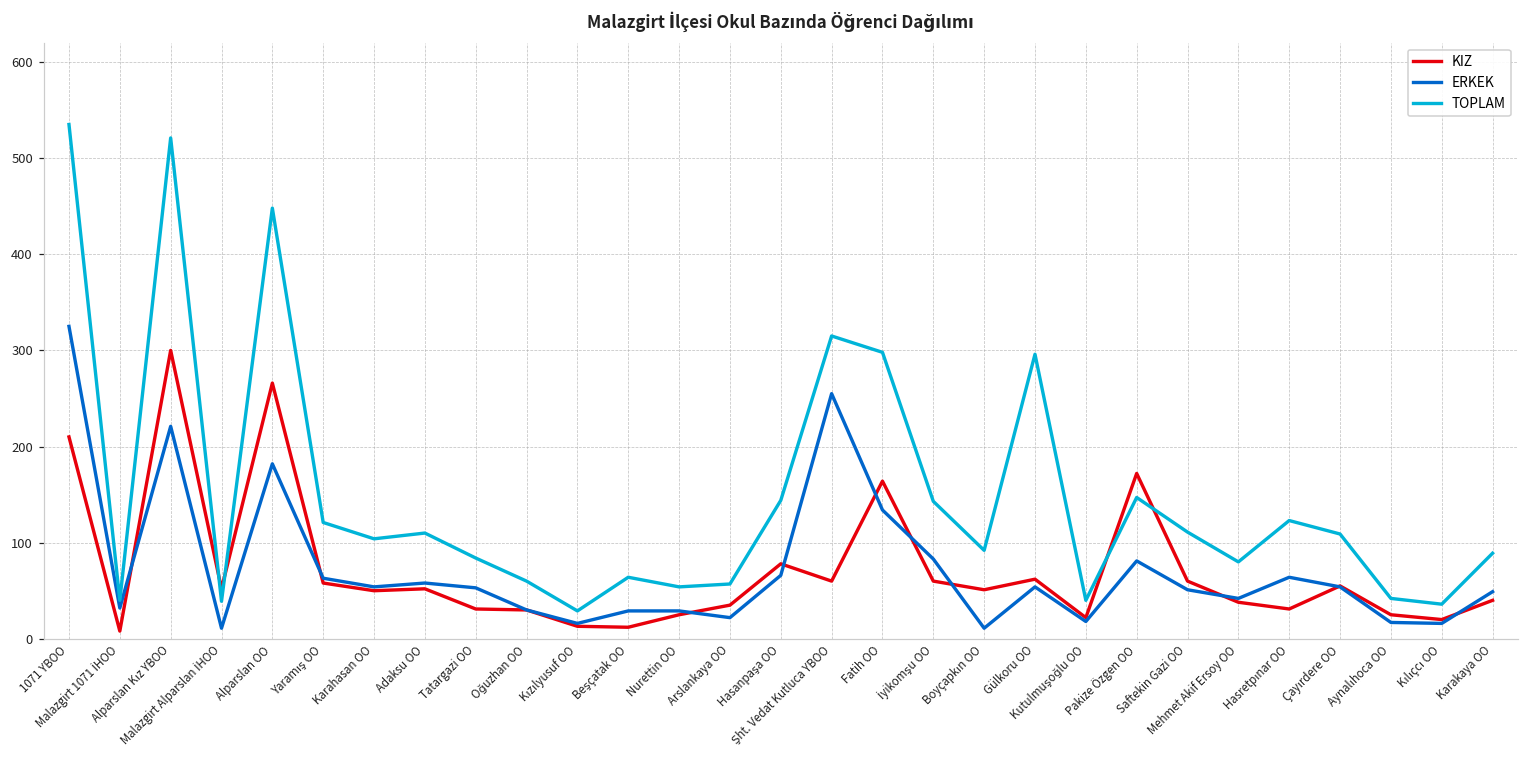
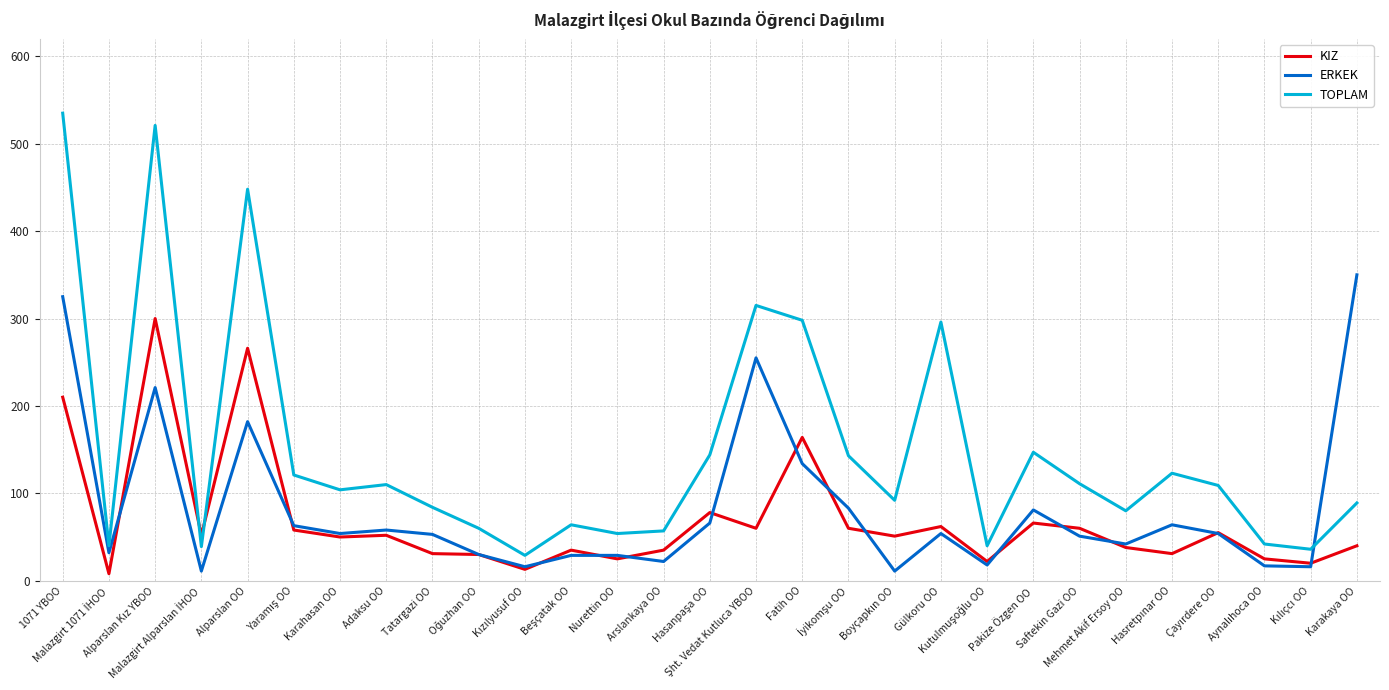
  {
    "KIZ": {
      "1071 YBOO": 210,
      "Malazgirt 1071 İHOO": 10,
      "Alparslan Kız YBOO": 300,
      "Malazgirt Alparslan İHOO": 50,
      "Alparslan OO": 270,
      "Yaramış OO": 60,
      "Karahasan OO": 50,
      "Adaksu OO": 50,
      "Tatargazi OO": 30,
      "Kızılyusuf OO": 10,
-     "Beşçatak OO": 10,
+     "Beşçatak OO": 40,
      "Nurettin OO": 30,
      "Arslankaya OO": 40,
      "Hasanpaşa OO": 80,
      "Şht. Vedat Kutluca YBOO": 60,
      "Fatih OO": 160,
      "İyikomşu OO": 60,
      "Boyçapkın OO": 50,
      "Gülkoru OO": 60,
      "Kutulmuşoğlu OO": 20,
-     "Pakize Özgen OO": 170,
+     "Pakize Özgen OO": 70,
      "Saftekin Gazi OO": 60,
      "Mehmet Akif Ersoy OO": 40,
      "Hasretpınar OO": 30,
      "Aynalıhoca OO": 30,
      "Kılıçcı OO": 20,
      "Karakaya OO": 40
    },
    "ERKEK": {
      "1071 YBOO": 330,
      "Malazgirt 1071 İHOO": 30,
      "Alparslan Kız YBOO": 220,
      "Malazgirt Alparslan İHOO": 10,
      "Alparslan OO": 180,
      "Yaramış OO": 60,
      "Karahasan OO": 50,
      "Adaksu OO": 60,
      "Tatargazi OO": 50,
      "Kızılyusuf OO": 20,
      "Beşçatak OO": 30,
      "Nurettin OO": 30,
      "Arslankaya OO": 20,
      "Hasanpaşa OO": 70,
      "Şht. Vedat Kutluca YBOO": 260,
      "Fatih OO": 130,
      "İyikomşu OO": 80,
      "Boyçapkın OO": 10,
      "Gülkoru OO": 50,
      "Kutulmuşoğlu OO": 20,
      "Pakize Özgen OO": 80,
      "Saftekin Gazi OO": 50,
      "Mehmet Akif Ersoy OO": 40,
      "Hasretpınar OO": 60,
      "Aynalıhoca OO": 20,
      "Kılıçcı OO": 20,
-     "Karakaya OO": 50
+     "Karakaya OO": 350
    },
    "TOPLAM": {
      "1071 YBOO": 540,
      "Malazgirt 1071 İHOO": 40,
      "Alparslan Kız YBOO": 520,
      "Malazgirt Alparslan İHOO": 40,
      "Alparslan OO": 450,
      "Yaramış OO": 120,
      "Karahasan OO": 100,
      "Adaksu OO": 110,
      "Tatargazi OO": 80,
      "Oğuzhan OO": 60,
      "Kızılyusuf OO": 30,
      "Beşçatak OO": 60,
      "Nurettin OO": 50,
      "Arslankaya OO": 60,
      "Hasanpaşa OO": 140,
      "Şht. Vedat Kutluca YBOO": 320,
      "Fatih OO": 300,
      "İyikomşu OO": 140,
      "Boyçapkın OO": 90,
      "Gülkoru OO": 300,
      "Kutulmuşoğlu OO": 40,
      "Pakize Özgen OO": 150,
      "Saftekin Gazi OO": 110,
      "Mehmet Akif Ersoy OO": 80,
      "Hasretpınar OO": 120,
      "Çayırdere OO": 110,
      "Aynalıhoca OO": 40,
      "Kılıçcı OO": 40,
      "Karakaya OO": 90
    }
  }
